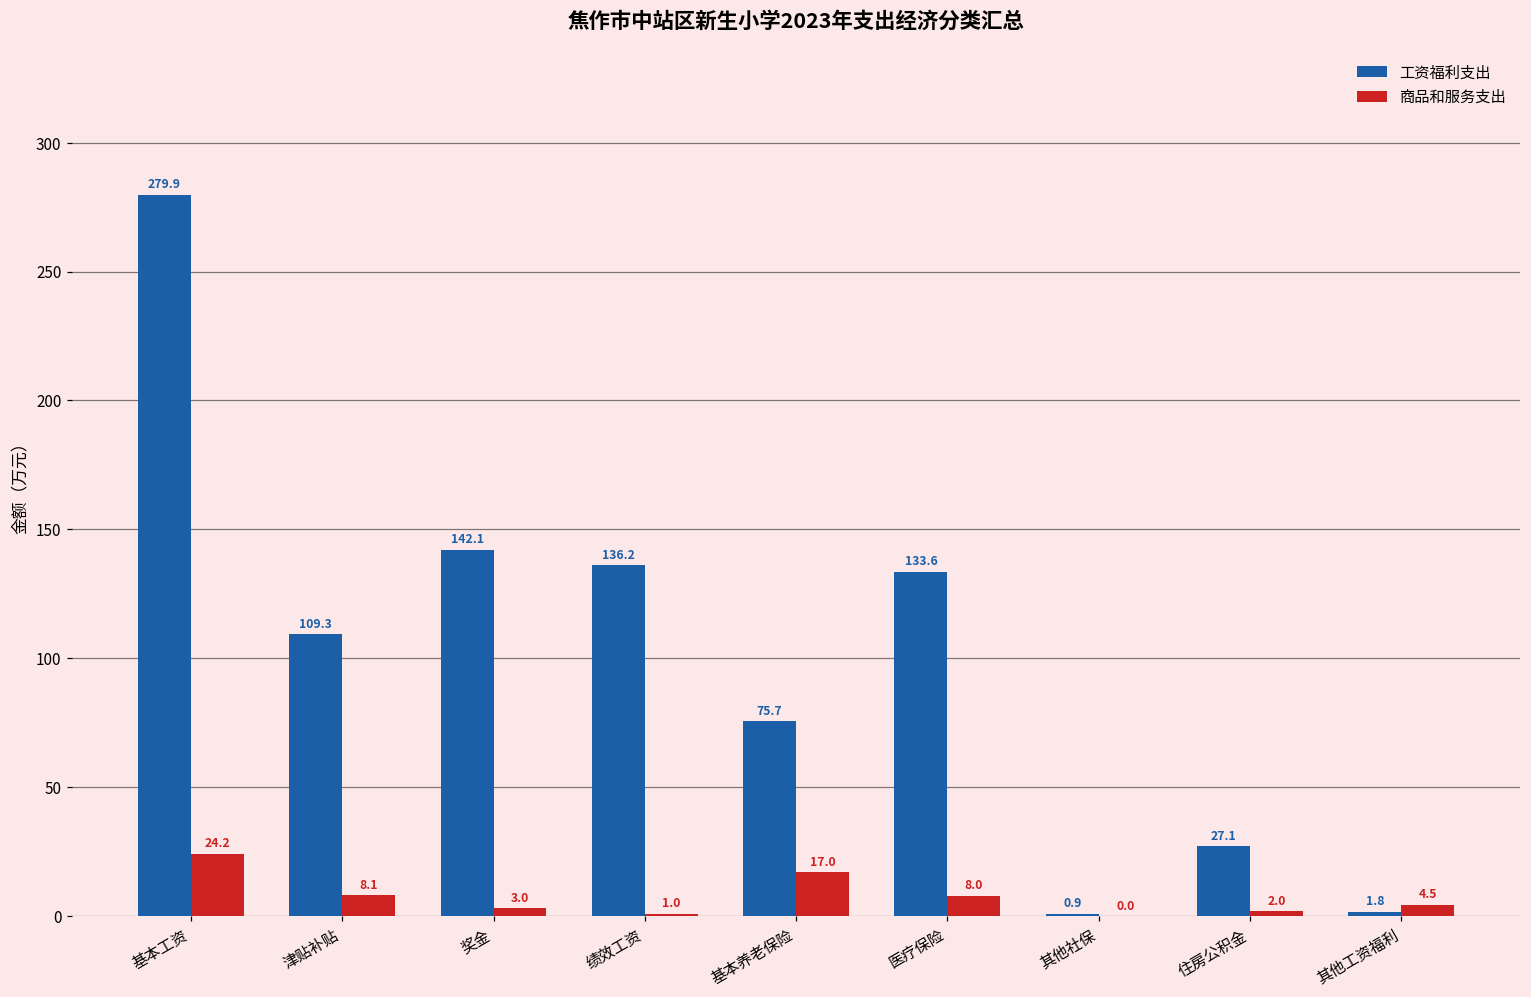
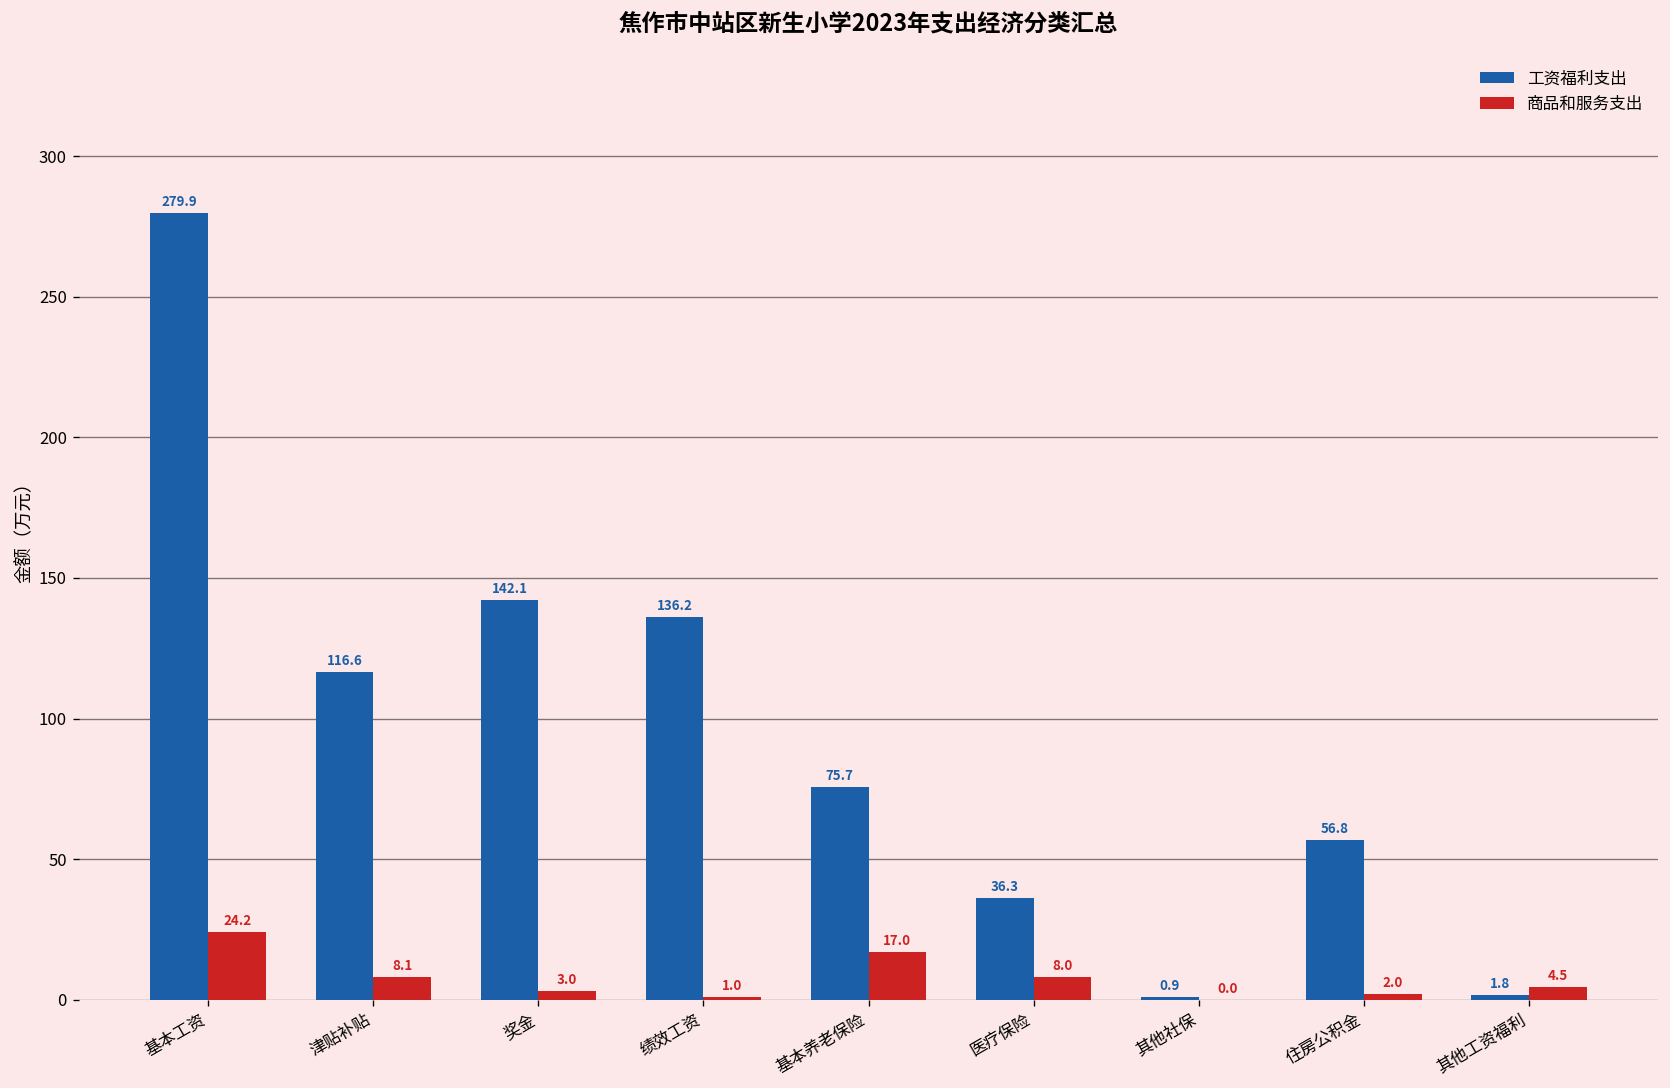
  {
    "工资福利支出": {
      "基本工资": 279.9,
-     "津贴补贴": 109.3,
+     "津贴补贴": 116.6,
      "奖金": 142.1,
      "绩效工资": 136.2,
      "基本养老保险": 75.7,
-     "医疗保险": 133.6,
+     "医疗保险": 36.3,
      "其他社保": 0.9,
-     "住房公积金": 27.1,
+     "住房公积金": 56.8,
      "其他工资福利": 1.8
    },
    "商品和服务支出": {
      "基本工资": 24.2,
      "津贴补贴": 8.1,
      "奖金": 3.0,
      "绩效工资": 1.0,
      "基本养老保险": 17.0,
      "医疗保险": 8.0,
      "其他社保": 0.0,
      "住房公积金": 2.0,
      "其他工资福利": 4.5
    }
  }
